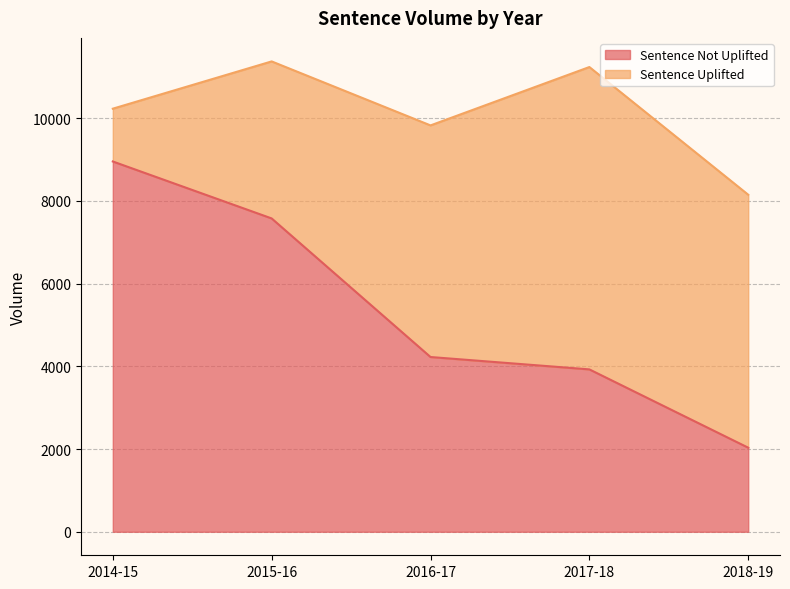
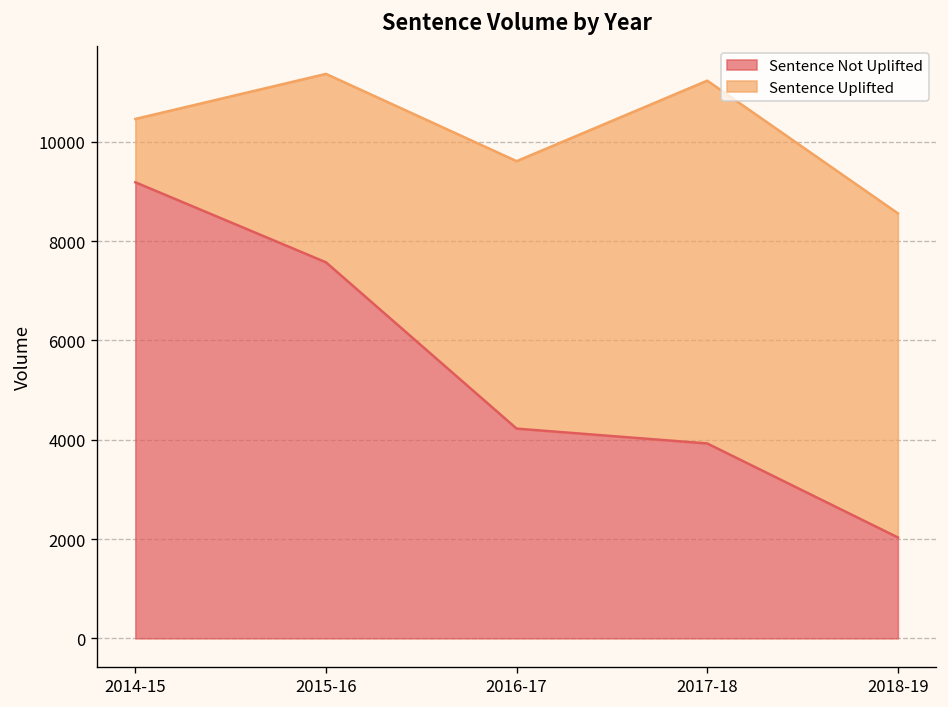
  {
    "Sentence Not Uplifted": {
-     "2014-15": 9000,
+     "2014-15": 9200,
      "2015-16": 7600,
      "2016-17": 4200,
      "2017-18": 3900,
      "2018-19": 2000
    },
    "Sentence Uplifted": {
      "2014-15": 1300,
      "2015-16": 3800,
-     "2016-17": 5600,
+     "2016-17": 5400,
      "2017-18": 7300,
-     "2018-19": 6100
+     "2018-19": 6500
    }
  }
